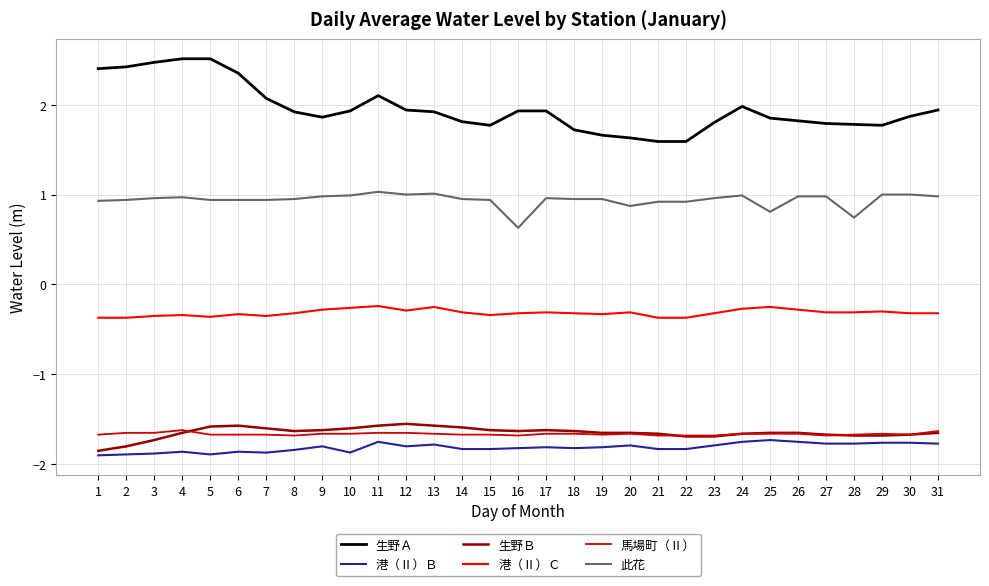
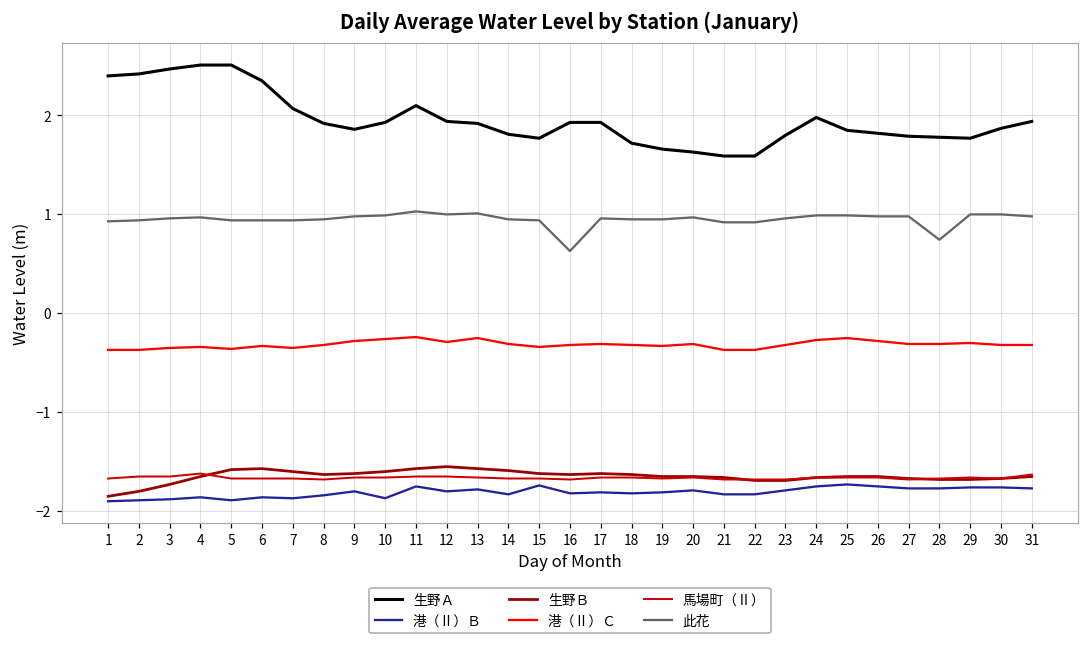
  {
    "生野Ａ": {
      "1": 2.4,
      "2": 2.4,
      "3": 2.5,
      "4": 2.5,
      "5": 2.5,
      "6": 2.4,
      "7": 2.1,
      "8": 1.9,
      "9": 1.9,
      "10": 1.9,
      "11": 2.1,
      "12": 1.9,
      "13": 1.9,
      "14": 1.8,
      "15": 1.8,
      "16": 1.9,
      "17": 1.9,
      "18": 1.7,
      "19": 1.7,
      "20": 1.6,
      "21": 1.6,
      "22": 1.6,
      "23": 1.8,
      "24": 2.0,
      "25": 1.8,
      "26": 1.8,
      "27": 1.8,
      "28": 1.8,
      "29": 1.8,
      "30": 1.9,
      "31": 1.9
    },
    "港（Ⅱ）Ｂ": {
      "1": -1.9,
      "2": -1.9,
      "3": -1.9,
      "4": -1.9,
      "5": -1.9,
      "6": -1.9,
      "7": -1.9,
      "8": -1.8,
      "9": -1.8,
      "10": -1.9,
      "11": -1.8,
      "12": -1.8,
      "13": -1.8,
      "14": -1.8,
-     "15": -1.8,
+     "15": -1.7,
      "16": -1.8,
      "17": -1.8,
      "18": -1.8,
      "19": -1.8,
      "20": -1.8,
      "21": -1.8,
      "22": -1.8,
      "23": -1.8,
      "24": -1.8,
      "25": -1.7,
      "26": -1.8,
      "27": -1.8,
      "28": -1.8,
      "29": -1.8,
      "30": -1.8,
      "31": -1.8
    },
    "此花": {
      "1": 0.9,
      "2": 0.9,
      "3": 1.0,
      "4": 1.0,
      "5": 0.9,
      "6": 0.9,
      "7": 0.9,
      "8": 1.0,
      "9": 1.0,
      "10": 1.0,
      "11": 1.0,
      "12": 1.0,
      "13": 1.0,
      "14": 1.0,
      "15": 0.9,
      "16": 0.6,
      "17": 1.0,
      "18": 1.0,
      "19": 1.0,
-     "20": 0.9,
+     "20": 1.0,
      "21": 0.9,
      "22": 0.9,
      "23": 1.0,
      "24": 1.0,
-     "25": 0.8,
+     "25": 1.0,
      "26": 1.0,
      "27": 1.0,
      "28": 0.7,
      "29": 1.0,
      "30": 1.0,
      "31": 1.0
    }
  }
